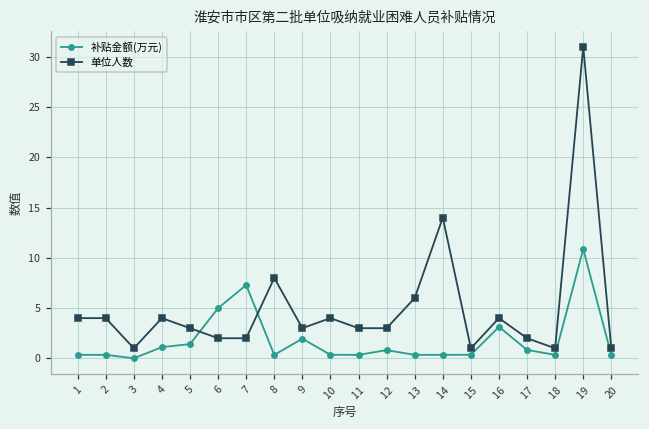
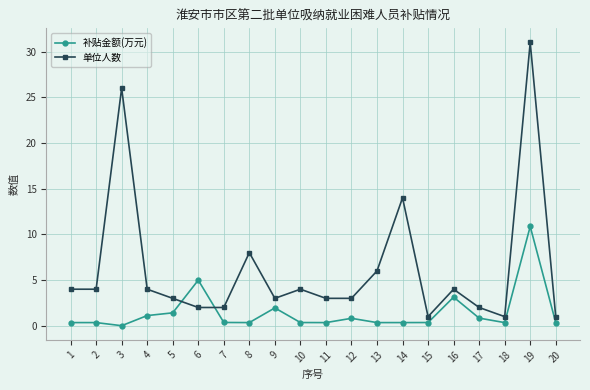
  {
    "补贴金额(万元)": {
      "1": 0,
      "2": 0,
      "3": 0,
      "4": 1,
      "5": 1,
      "6": 5,
-     "7": 7,
+     "7": 0,
      "8": 0,
      "9": 2,
      "10": 0,
      "11": 0,
      "12": 1,
      "13": 0,
      "14": 0,
      "15": 0,
      "16": 3,
      "17": 1,
      "18": 0,
      "19": 11,
      "20": 0
    },
    "单位人数": {
      "1": 4,
      "2": 4,
-     "3": 1,
+     "3": 26,
      "4": 4,
      "5": 3,
      "6": 2,
      "7": 2,
      "8": 8,
      "9": 3,
      "10": 4,
      "11": 3,
      "12": 3,
      "13": 6,
      "14": 14,
      "15": 1,
      "16": 4,
      "17": 2,
      "18": 1,
      "19": 31,
      "20": 1
    }
  }
